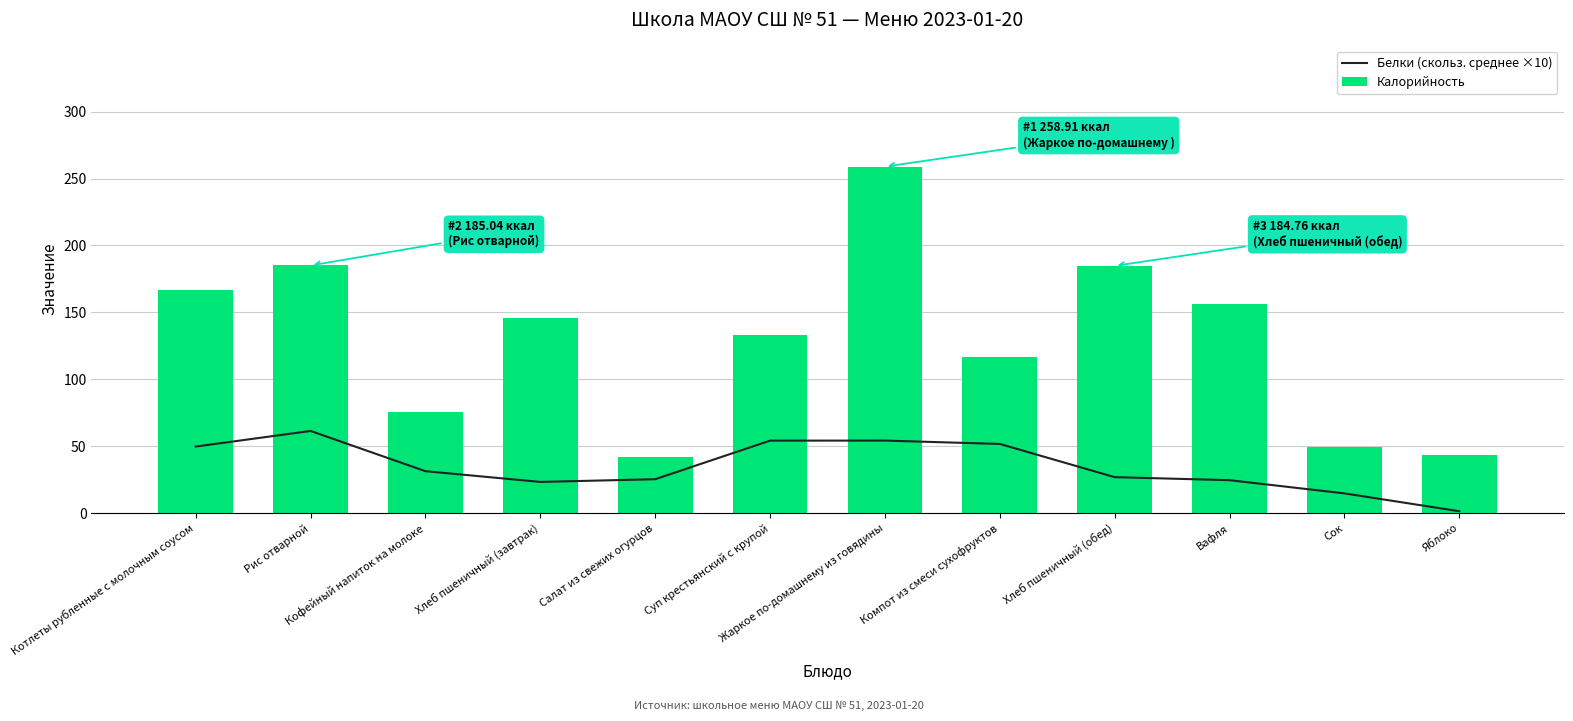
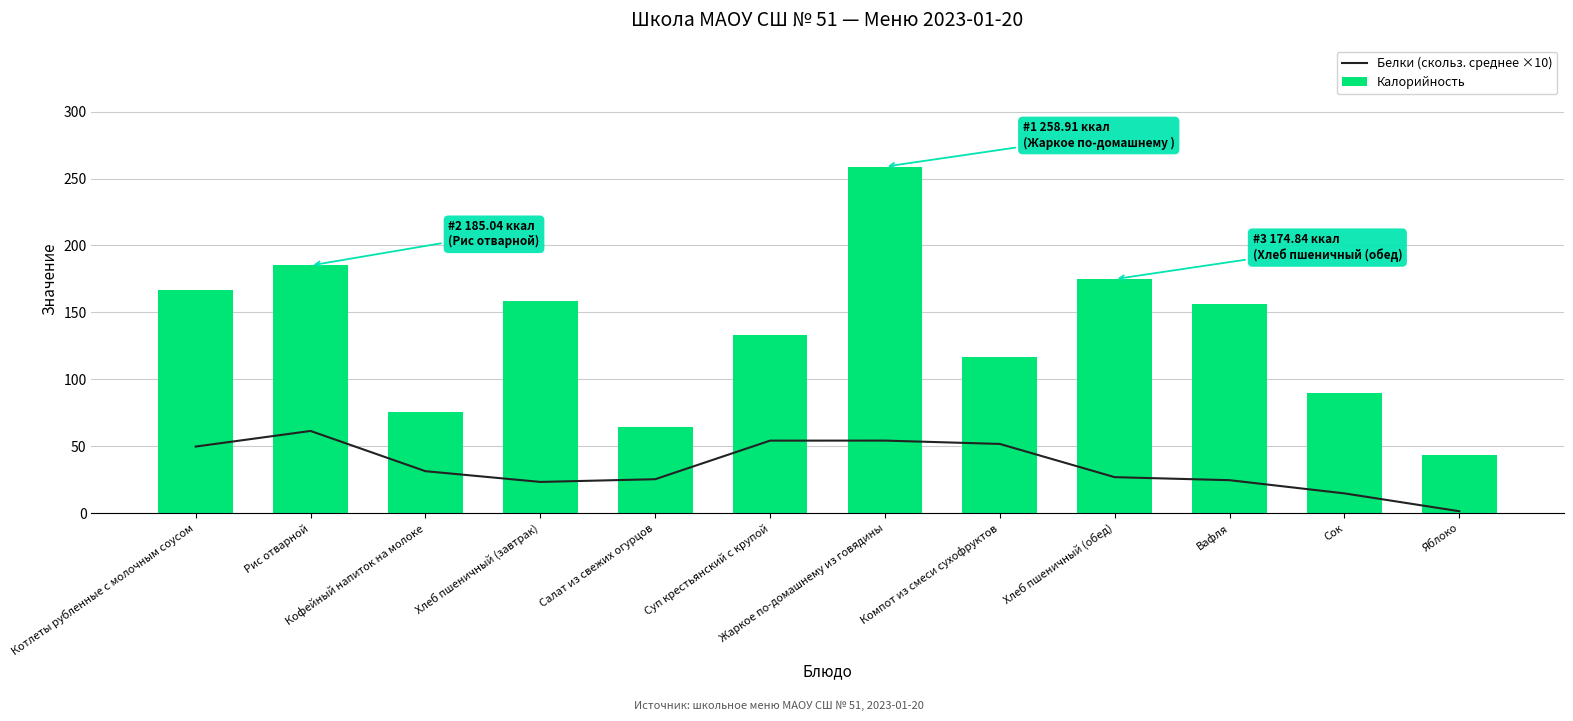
  {
    "Белки (скольз. среднее ×10)": {
      "Котлеты рубленные с молочным соусом": 50,
      "Рис отварной": 61,
      "Кофейный напиток на молоке": 31,
      "Хлеб пшеничный (завтрак)": 23,
      "Салат из свежих огурцов": 25,
      "Суп крестьянский с крупой": 54,
      "Жаркое по-домашнему из говядины": 54,
      "Компот из смеси сухофруктов": 52,
      "Хлеб пшеничный (обед)": 27,
      "Вафля": 25,
      "Сок": 15,
      "Яблоко": 1
    },
    "Калорийность": {
-     "Хлеб пшеничный (завтрак)": 146,
-     "Салат из свежих огурцов": 42,
-     "Хлеб пшеничный (обед)": 184.76,
-     "Сок": 49
+     "Хлеб пшеничный (завтрак)": 159,
+     "Салат из свежих огурцов": 65,
+     "Хлеб пшеничный (обед)": 174.84,
+     "Сок": 90
    }
  }
